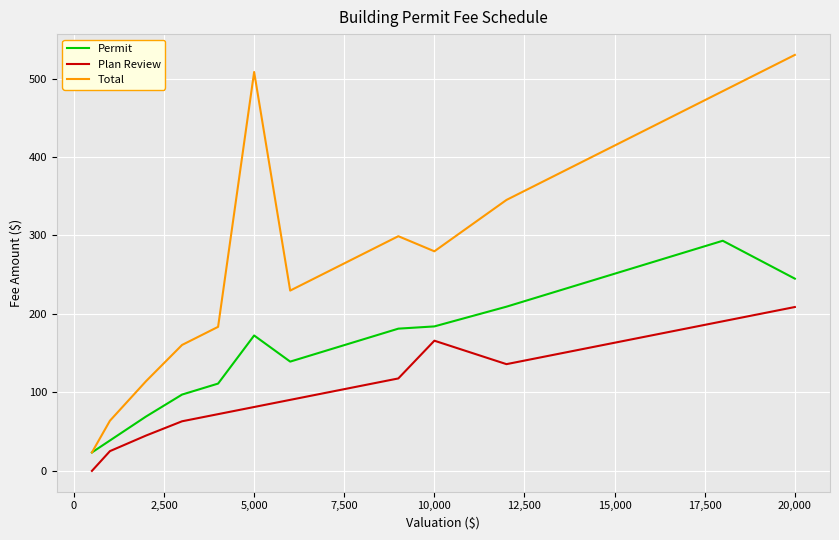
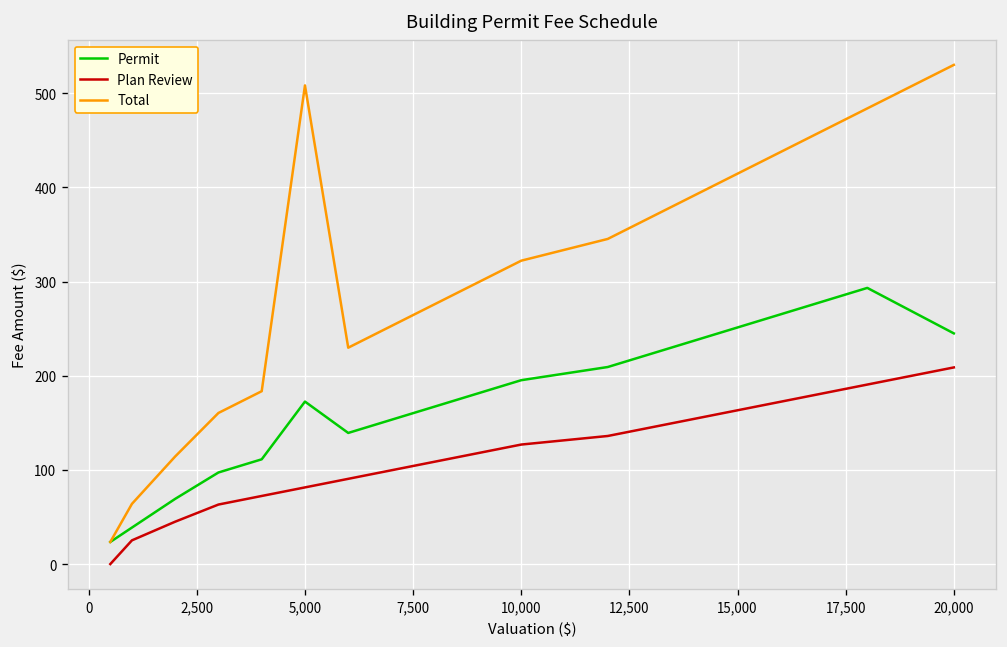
  {
    "Permit": {
      "5,000": 170,
-     "10,000": 180,
+     "10,000": 200,
      "20,000": 240
    },
    "Plan Review": {
      "5,000": 80,
-     "10,000": 170,
+     "10,000": 130,
      "20,000": 210
    },
    "Total": {
      "5,000": 510,
-     "10,000": 280,
+     "10,000": 320,
      "20,000": 530
    }
  }
